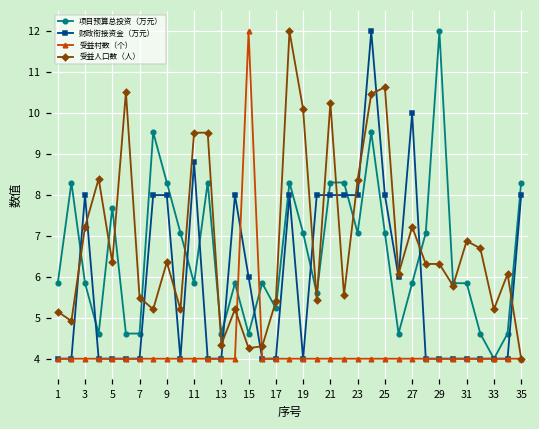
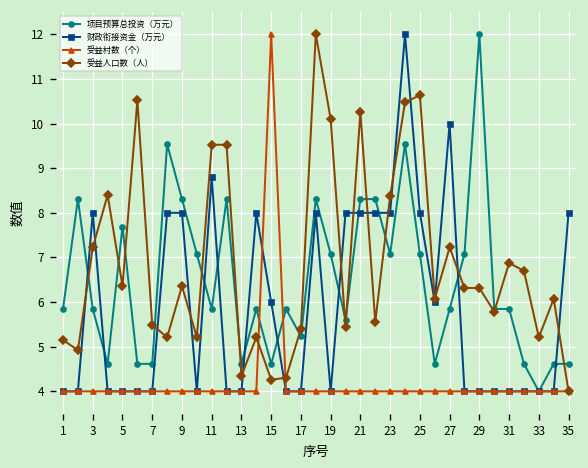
  {
    "项目预算总投资（万元）": {
-     "35": 8.3
+     "35": 4.6
    },
    "财政衔接资金（万元）": {
      "35": 8.0
    }
  }
